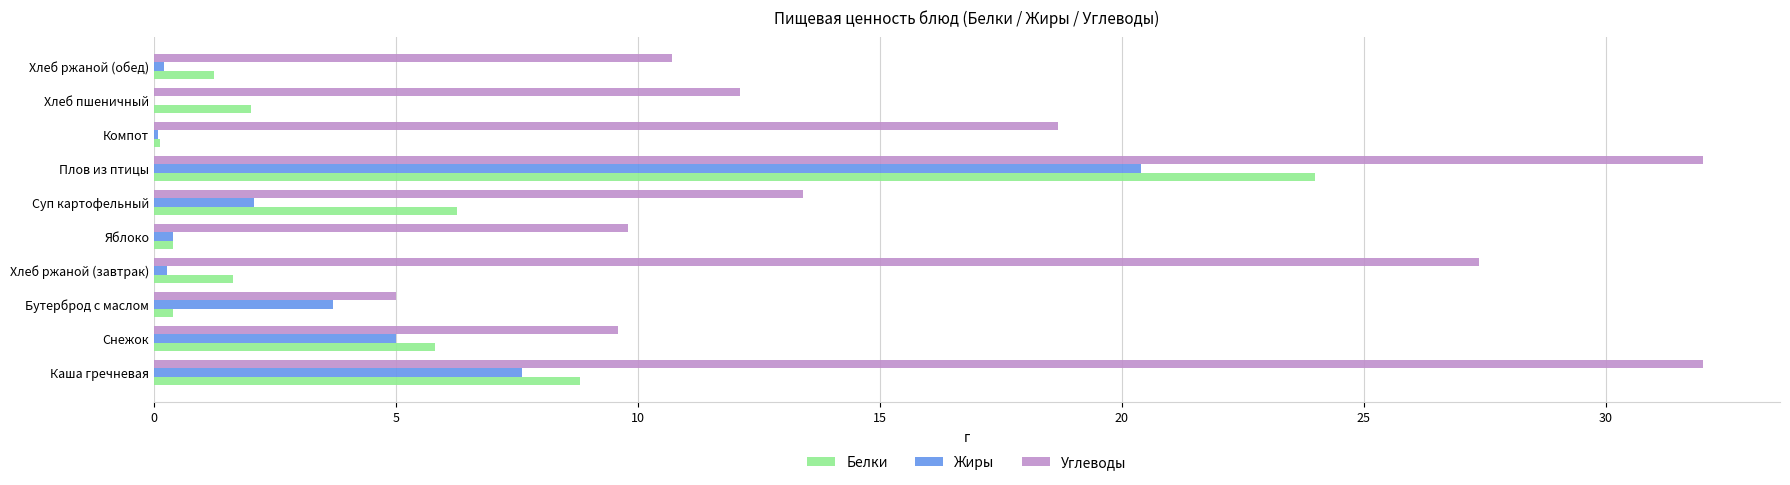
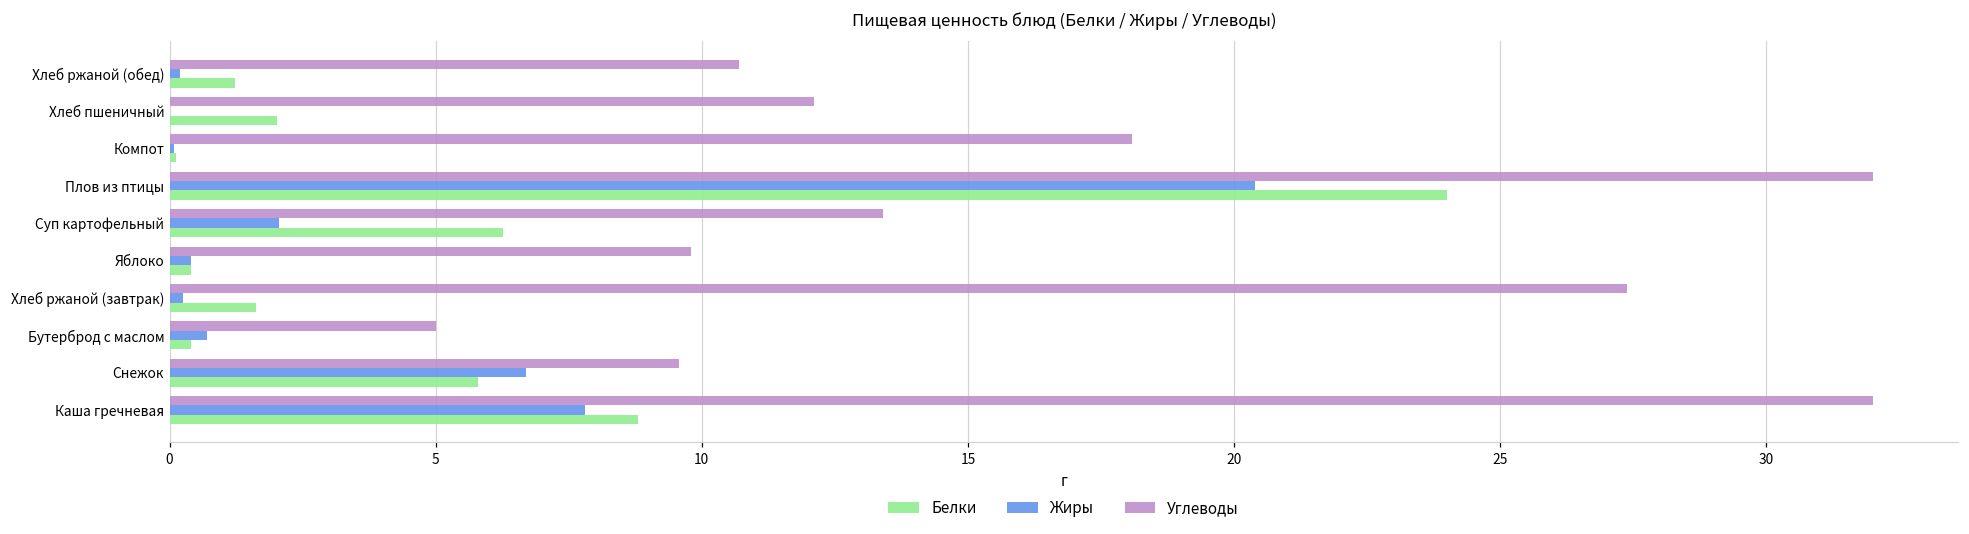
  {
    "Белки": {
      "Хлеб ржаной (обед)": 1.2,
      "Хлеб пшеничный": 2.0,
      "Компот": 0.1,
      "Плов из птицы": 24.0,
      "Суп картофельный": 6.3,
      "Яблоко": 0.4,
      "Хлеб ржаной (завтрак)": 1.6,
      "Бутерброд с маслом": 0.4,
      "Снежок": 5.8,
      "Каша гречневая": 8.8
    },
    "Жиры": {
      "Хлеб ржаной (обед)": 0.2,
      "Хлеб пшеничный": 0.0,
      "Компот": 0.1,
      "Плов из птицы": 20.4,
      "Суп картофельный": 2.1,
      "Яблоко": 0.4,
      "Хлеб ржаной (завтрак)": 0.3,
-     "Бутерброд с маслом": 3.7,
-     "Снежок": 5.0,
-     "Каша гречневая": 7.6
+     "Бутерброд с маслом": 0.7,
+     "Снежок": 6.7,
+     "Каша гречневая": 7.8
    },
    "Углеводы": {
      "Хлеб ржаной (обед)": 10.7,
      "Хлеб пшеничный": 12.1,
-     "Компот": 18.7,
+     "Компот": 18.1,
      "Плов из птицы": 32.0,
      "Суп картофельный": 13.4,
      "Яблоко": 9.8,
      "Хлеб ржаной (завтрак)": 27.4,
      "Бутерброд с маслом": 5.0,
      "Снежок": 9.6,
      "Каша гречневая": 32.0
    }
  }
